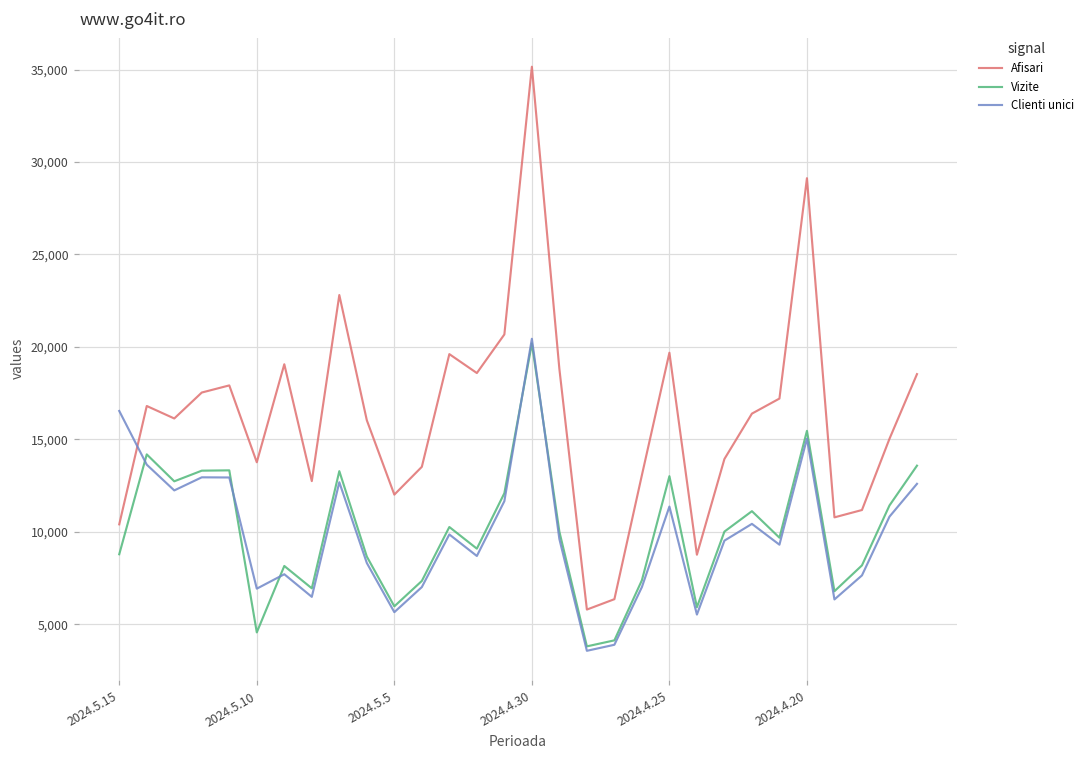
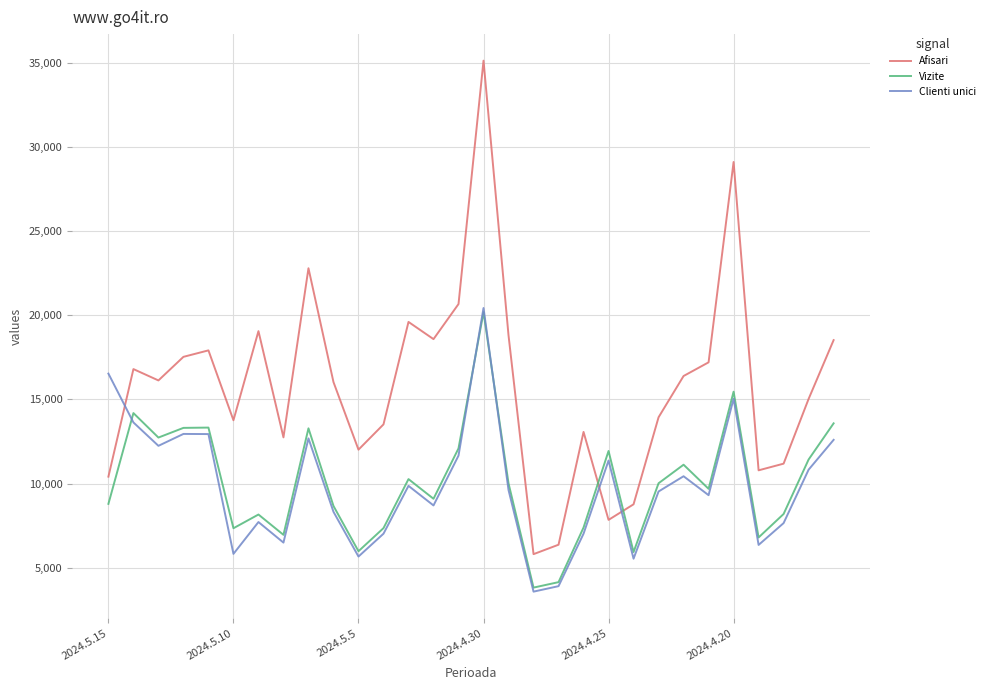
  {
    "Afisari": {
      "2024.5.15": "10,400",
      "2024.5.10": "13,800",
      "2024.5.5": "12,000",
      "2024.4.30": "35,200",
-     "2024.4.25": "19,700",
+     "2024.4.25": "7,800",
      "2024.4.20": "29,100"
    },
    "Vizite": {
      "2024.5.15": "8,800",
-     "2024.5.10": "4,600",
+     "2024.5.10": "7,300",
      "2024.5.5": "6,000",
      "2024.4.30": "20,200",
-     "2024.4.25": "13,000",
+     "2024.4.25": "11,900",
      "2024.4.20": "15,500"
    },
    "Clienti unici": {
      "2024.5.15": "16,500",
-     "2024.5.10": "6,900",
+     "2024.5.10": "5,800",
      "2024.5.5": "5,700",
      "2024.4.30": "20,400",
      "2024.4.25": "11,400",
      "2024.4.20": "15,000"
    }
  }
